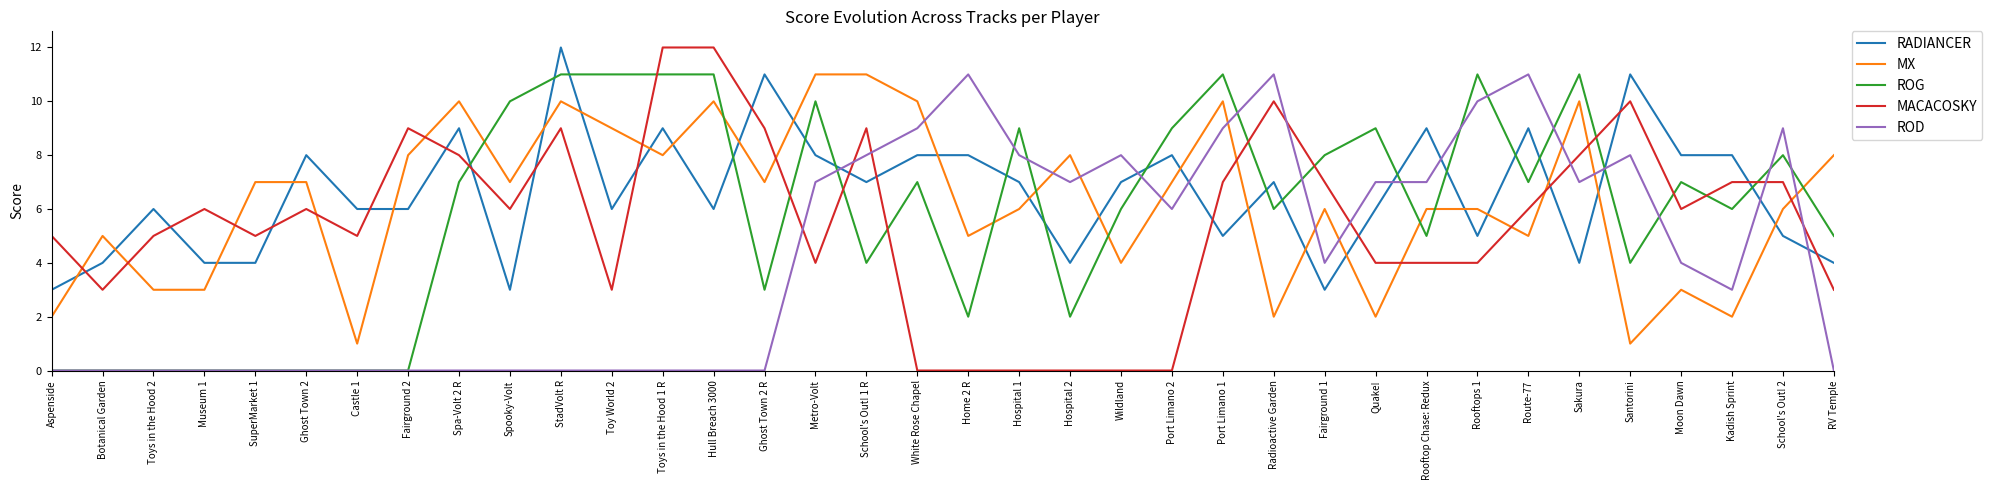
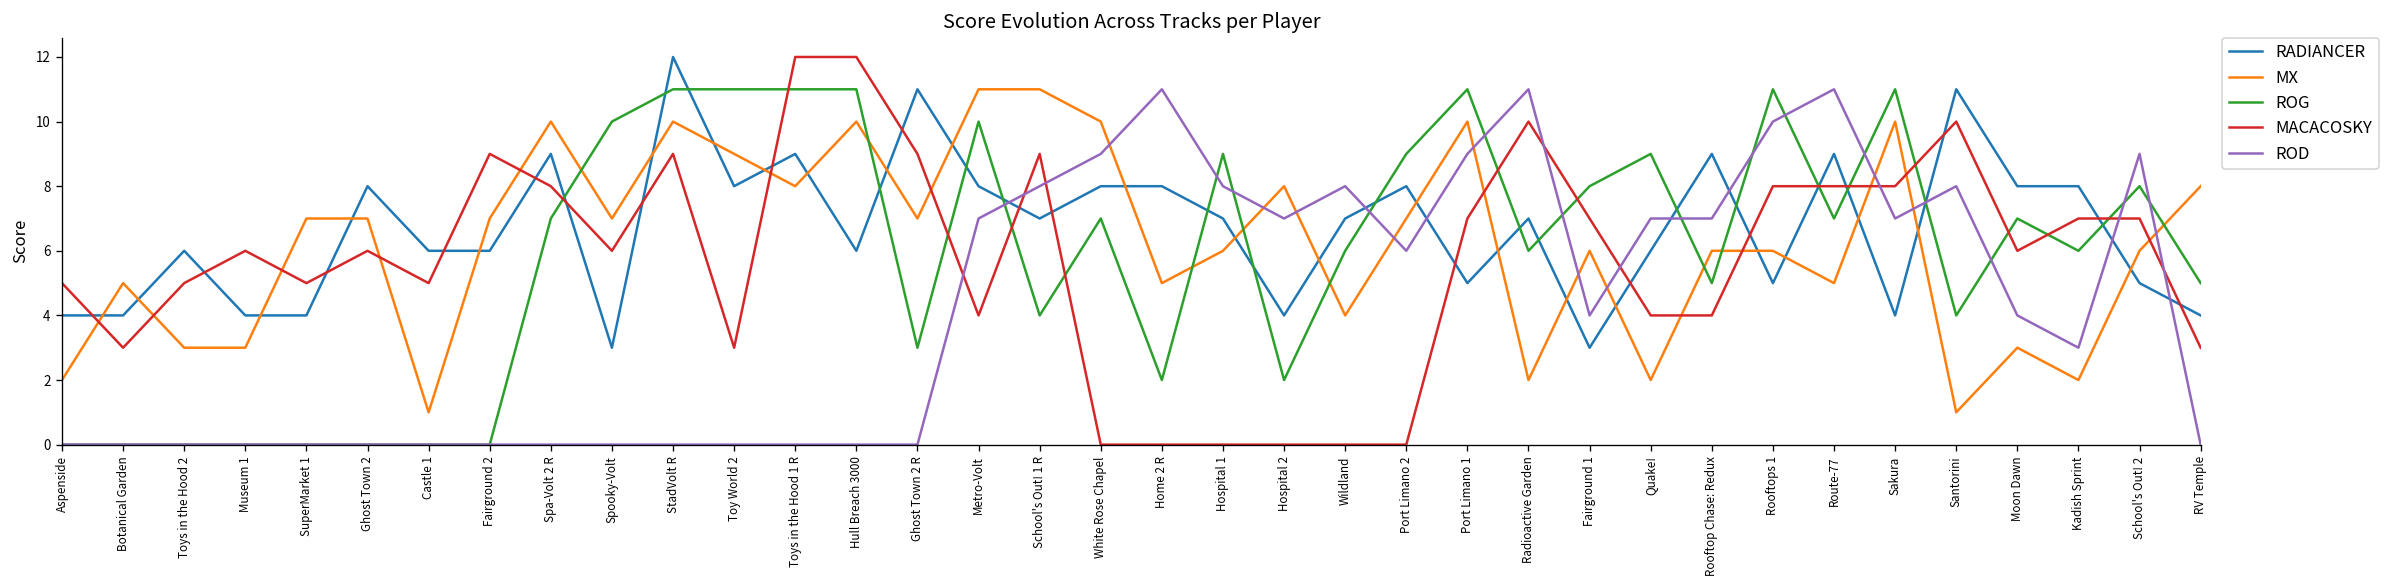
  {
    "RADIANCER": {
-     "Aspenside": 3,
+     "Aspenside": 4,
      "Botanical Garden": 4,
      "Toys in the Hood 2": 6,
      "Museum 1": 4,
      "SuperMarket 1": 4,
      "Ghost Town 2": 8,
      "Castle 1": 6,
      "Fairground 2": 6,
      "Spa-Volt 2 R": 9,
      "Spooky-Volt": 3,
      "StadVolt R": 12,
-     "Toy World 2": 6,
+     "Toy World 2": 8,
      "Toys in the Hood 1 R": 9,
      "Hull Breach 3000": 6,
      "Ghost Town 2 R": 11,
      "Metro-Volt": 8,
      "School's Out! 1 R": 7,
      "White Rose Chapel": 8,
      "Home 2 R": 8,
      "Hospital 1": 7,
      "Hospital 2": 4,
      "Wildland": 7,
      "Port Limano 2": 8,
      "Port Limano 1": 5,
      "Radioactive Garden": 7,
      "Fairground 1": 3,
      "Quake!": 6,
      "Rooftop Chase: Redux": 9,
      "Rooftops 1": 5,
      "Route-77": 9,
      "Sakura": 4,
      "Santorini": 11,
      "Moon Dawn": 8,
      "Kadish Sprint": 8,
      "School's Out! 2": 5,
      "RV Temple": 4
    },
    "MX": {
      "Aspenside": 2,
      "Botanical Garden": 5,
      "Toys in the Hood 2": 3,
      "Museum 1": 3,
      "SuperMarket 1": 7,
      "Ghost Town 2": 7,
      "Castle 1": 1,
-     "Fairground 2": 8,
+     "Fairground 2": 7,
      "Spa-Volt 2 R": 10,
      "Spooky-Volt": 7,
      "StadVolt R": 10,
      "Toy World 2": 9,
      "Toys in the Hood 1 R": 8,
      "Hull Breach 3000": 10,
      "Ghost Town 2 R": 7,
      "Metro-Volt": 11,
      "School's Out! 1 R": 11,
      "White Rose Chapel": 10,
      "Home 2 R": 5,
      "Hospital 1": 6,
      "Hospital 2": 8,
      "Wildland": 4,
      "Port Limano 2": 7,
      "Port Limano 1": 10,
      "Radioactive Garden": 2,
      "Fairground 1": 6,
      "Quake!": 2,
      "Rooftop Chase: Redux": 6,
      "Rooftops 1": 6,
      "Route-77": 5,
      "Sakura": 10,
      "Santorini": 1,
      "Moon Dawn": 3,
      "Kadish Sprint": 2,
      "School's Out! 2": 6,
      "RV Temple": 8
    },
    "ROG": {
      "Spa-Volt 2 R": 7,
      "Spooky-Volt": 10,
      "StadVolt R": 11,
      "Toy World 2": 11,
      "Toys in the Hood 1 R": 11,
      "Hull Breach 3000": 11,
      "Ghost Town 2 R": 3,
      "Metro-Volt": 10,
      "School's Out! 1 R": 4,
      "White Rose Chapel": 7,
      "Home 2 R": 2,
      "Hospital 1": 9,
      "Hospital 2": 2,
      "Wildland": 6,
      "Port Limano 2": 9,
      "Port Limano 1": 11,
      "Radioactive Garden": 6,
      "Fairground 1": 8,
      "Quake!": 9,
      "Rooftop Chase: Redux": 5,
      "Rooftops 1": 11,
      "Route-77": 7,
      "Sakura": 11,
      "Santorini": 4,
      "Moon Dawn": 7,
      "Kadish Sprint": 6,
      "School's Out! 2": 8,
      "RV Temple": 5
    },
    "MACACOSKY": {
      "Aspenside": 5,
      "Botanical Garden": 3,
      "Toys in the Hood 2": 5,
      "Museum 1": 6,
      "SuperMarket 1": 5,
      "Ghost Town 2": 6,
      "Castle 1": 5,
      "Fairground 2": 9,
      "Spa-Volt 2 R": 8,
      "Spooky-Volt": 6,
      "StadVolt R": 9,
      "Toy World 2": 3,
      "Toys in the Hood 1 R": 12,
      "Hull Breach 3000": 12,
      "Ghost Town 2 R": 9,
      "Metro-Volt": 4,
      "School's Out! 1 R": 9,
      "White Rose Chapel": 0,
      "Home 2 R": 0,
      "Hospital 1": 0,
      "Hospital 2": 0,
      "Wildland": 0,
      "Port Limano 2": 0,
      "Port Limano 1": 7,
      "Radioactive Garden": 10,
      "Fairground 1": 7,
      "Quake!": 4,
      "Rooftop Chase: Redux": 4,
-     "Rooftops 1": 4,
-     "Route-77": 6,
+     "Rooftops 1": 8,
+     "Route-77": 8,
      "Sakura": 8,
      "Santorini": 10,
      "Moon Dawn": 6,
      "Kadish Sprint": 7,
      "School's Out! 2": 7,
      "RV Temple": 3
    },
    "ROD": {
      "Spa-Volt 2 R": 0,
      "Spooky-Volt": 0,
      "StadVolt R": 0,
      "Toy World 2": 0,
      "Toys in the Hood 1 R": 0,
      "Hull Breach 3000": 0,
      "Ghost Town 2 R": 0,
      "Metro-Volt": 7,
      "School's Out! 1 R": 8,
      "White Rose Chapel": 9,
      "Home 2 R": 11,
      "Hospital 1": 8,
      "Hospital 2": 7,
      "Wildland": 8,
      "Port Limano 2": 6,
      "Port Limano 1": 9,
      "Radioactive Garden": 11,
      "Fairground 1": 4,
      "Quake!": 7,
      "Rooftop Chase: Redux": 7,
      "Rooftops 1": 10,
      "Route-77": 11,
      "Sakura": 7,
      "Santorini": 8,
      "Moon Dawn": 4,
      "Kadish Sprint": 3,
      "School's Out! 2": 9,
      "RV Temple": 0
    }
  }
